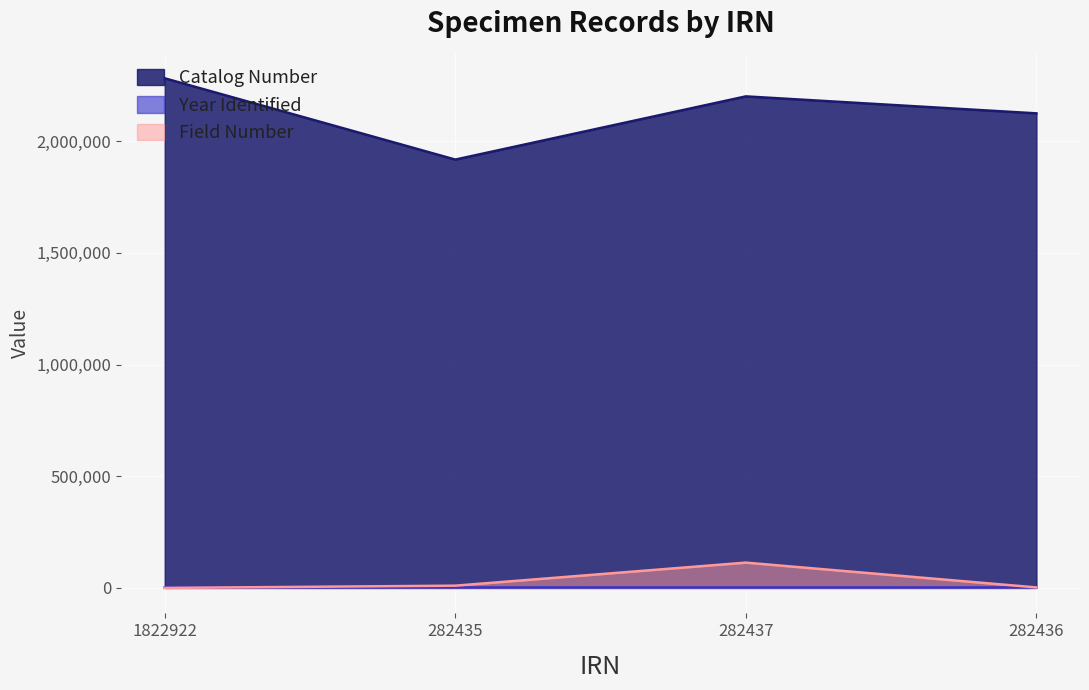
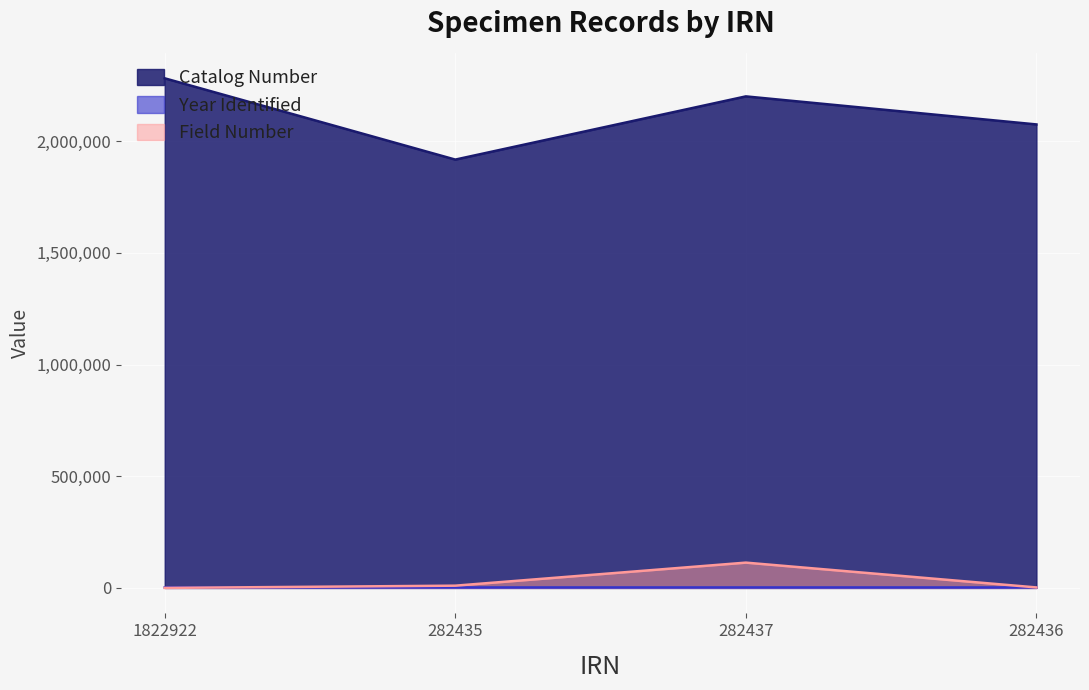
  {
    "Catalog Number": {
      "1822922": "2,280,000",
      "282435": "1,920,000",
      "282437": "2,200,000",
-     "282436": "2,120,000"
+     "282436": "2,080,000"
    },
    "Year Identified": {
      "282437": "0"
    },
    "Field Number": {
      "282437": "110,000"
    }
  }
